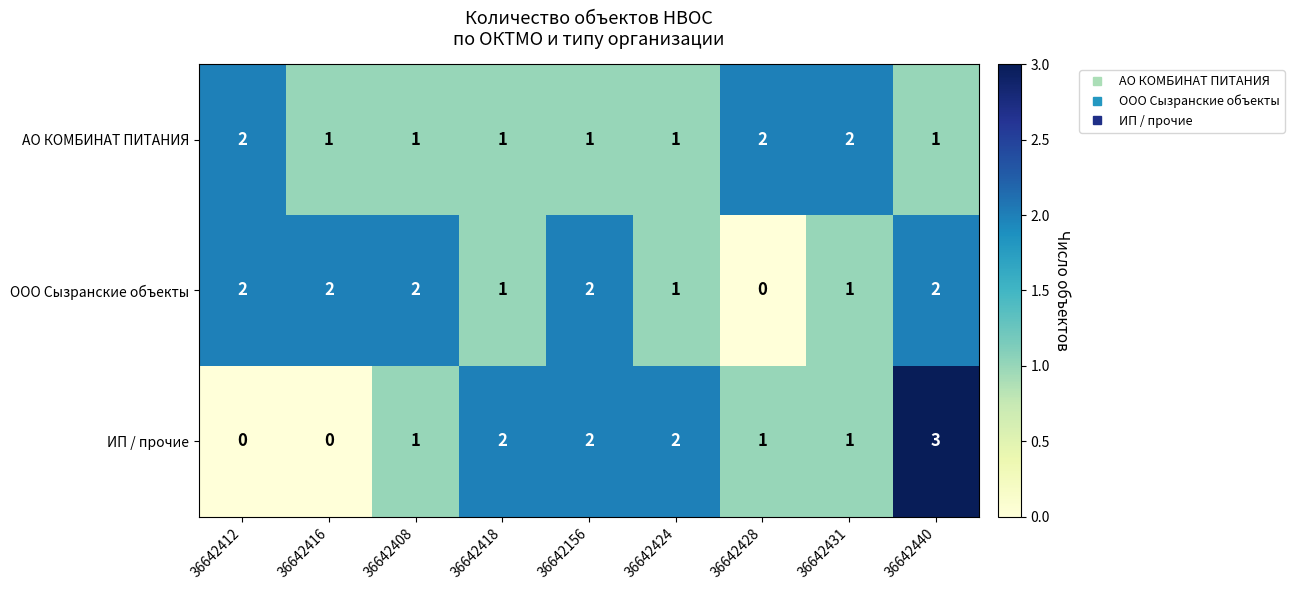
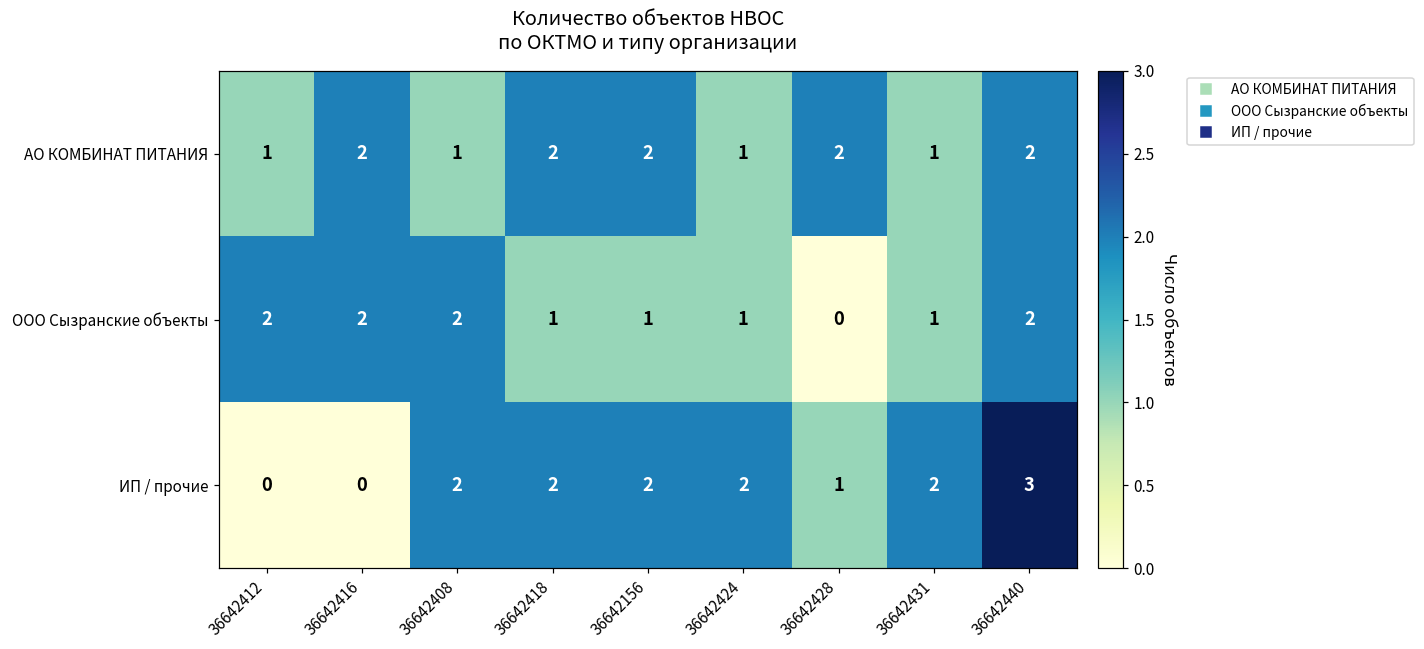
  {
    "АО КОМБИНАТ ПИТАНИЯ": {
-     "36642412": 2,
-     "36642416": 1,
+     "36642412": 1,
+     "36642416": 2,
      "36642408": 1,
-     "36642418": 1,
-     "36642156": 1,
+     "36642418": 2,
+     "36642156": 2,
      "36642424": 1,
      "36642428": 2,
-     "36642431": 2,
-     "36642440": 1
+     "36642431": 1,
+     "36642440": 2
    },
    "ООО Сызранские объекты": {
      "36642412": 2,
      "36642416": 2,
      "36642408": 2,
      "36642418": 1,
-     "36642156": 2,
+     "36642156": 1,
      "36642424": 1,
      "36642428": 0,
      "36642431": 1,
      "36642440": 2
    },
    "ИП / прочие": {
      "36642412": 0,
      "36642416": 0,
-     "36642408": 1,
+     "36642408": 2,
      "36642418": 2,
      "36642156": 2,
      "36642424": 2,
      "36642428": 1,
-     "36642431": 1,
+     "36642431": 2,
      "36642440": 3
    }
  }
